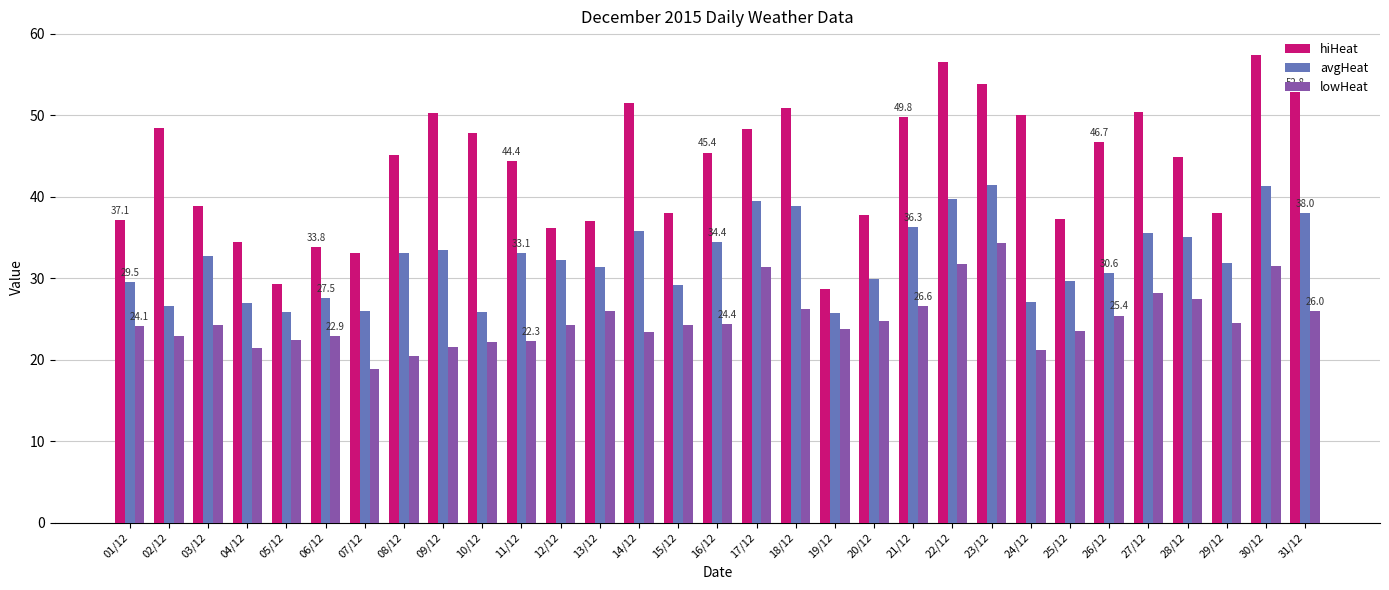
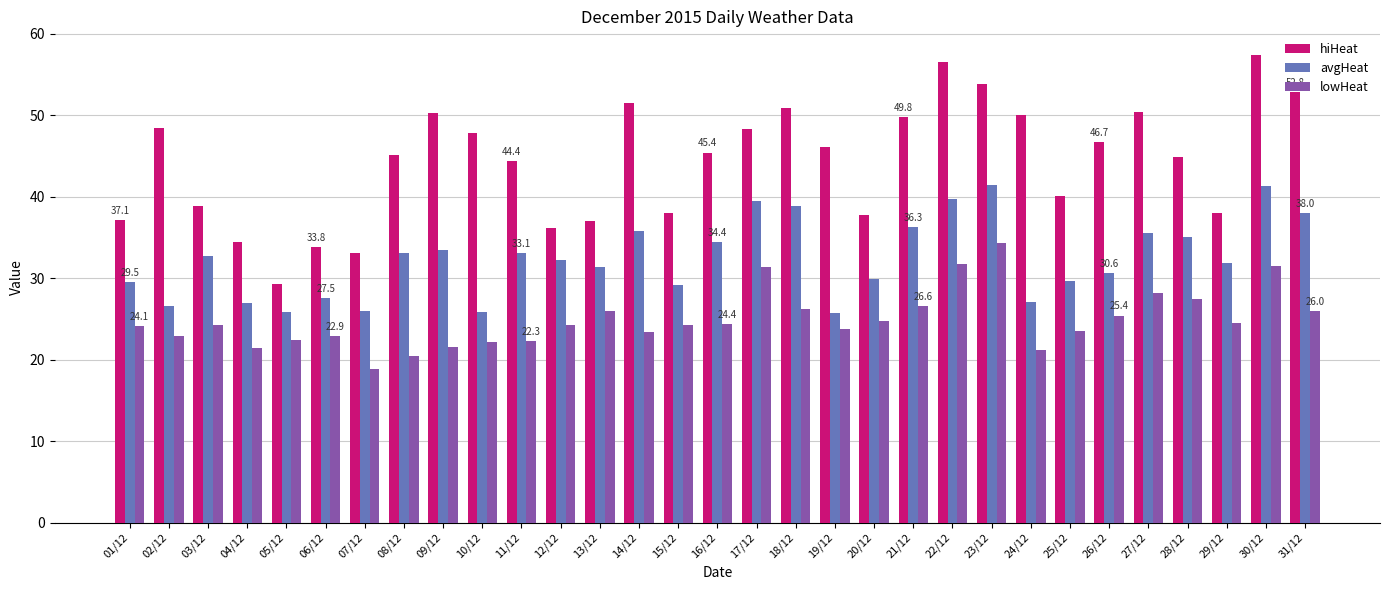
  {
    "hiHeat": {
      "02/12": 48,
      "03/12": 39,
      "04/12": 34,
      "05/12": 29,
      "07/12": 33,
      "08/12": 45,
      "09/12": 50,
      "10/12": 48,
      "12/12": 36,
      "13/12": 37,
      "14/12": 52,
      "15/12": 38,
      "17/12": 48,
      "18/12": 51,
-     "19/12": 29,
+     "19/12": 46,
      "20/12": 38,
      "22/12": 57,
      "23/12": 54,
      "24/12": 50,
-     "25/12": 37,
+     "25/12": 40,
      "27/12": 50,
      "28/12": 45,
      "29/12": 38,
      "30/12": 57
    }
  }
